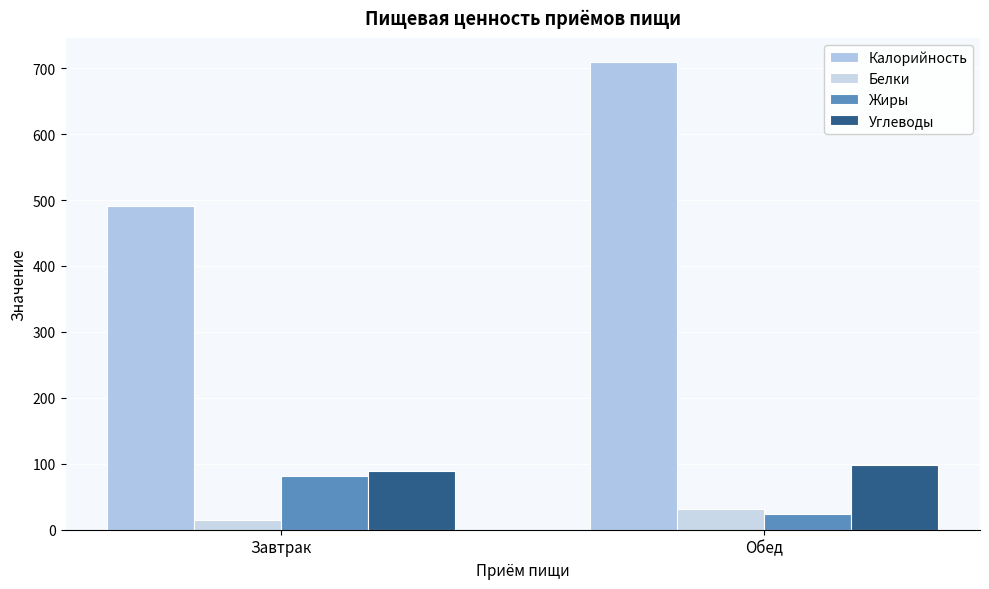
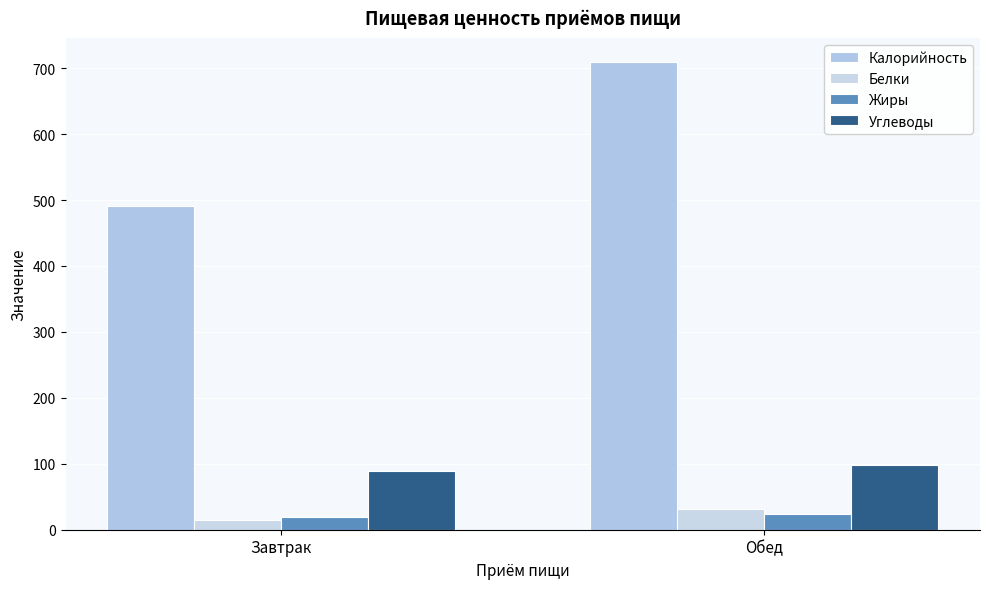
  {
    "Жиры": {
-     "Завтрак": 80,
+     "Завтрак": 20,
      "Обед": 20
    },
    "Углеводы": {
      "Завтрак": 90,
      "Обед": 100
    }
  }
